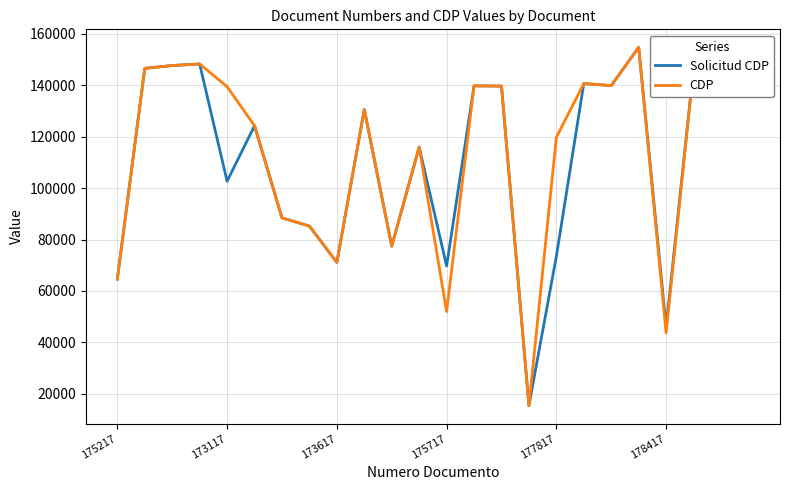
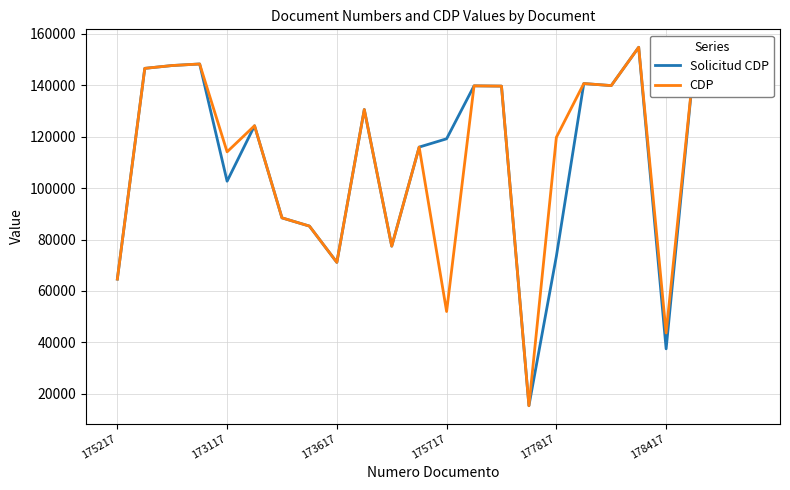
  {
    "Solicitud CDP": {
      "173117": 103000,
-     "175717": 70000,
+     "175717": 119000,
      "177817": 73000,
-     "178417": 46000
+     "178417": 38000
    },
    "CDP": {
-     "173117": 139000,
+     "173117": 114000,
      "175717": 52000,
      "177817": 120000,
      "178417": 44000
    }
  }
